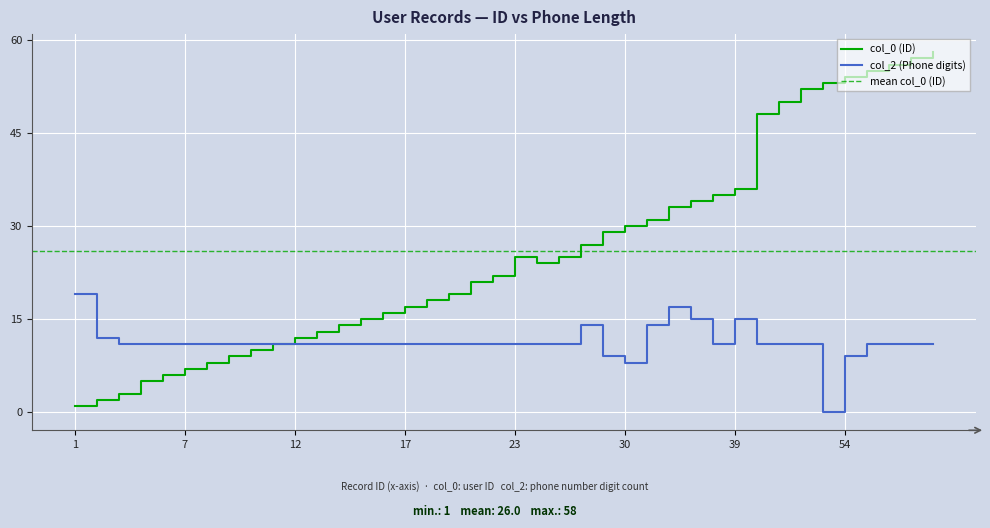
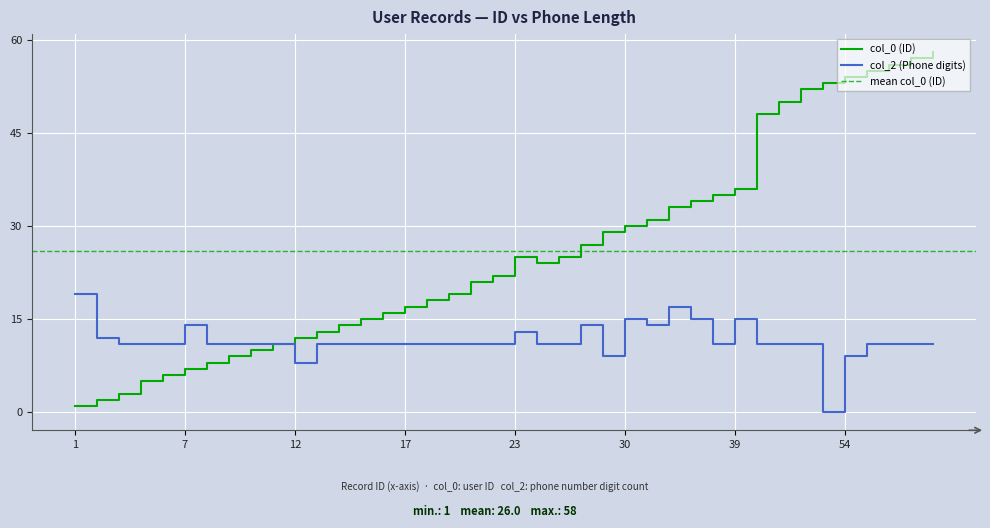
  {
    "col_0 (ID)": {
      "1": 1,
      "7": 7,
      "12": 12,
      "17": 17,
      "23": 25,
      "30": 30,
      "39": 36
    },
    "col_2 (Phone digits)": {
      "1": 19,
-     "7": 11,
-     "12": 11,
+     "7": 14,
+     "12": 8,
      "17": 11,
-     "23": 11,
-     "30": 8,
+     "23": 13,
+     "30": 15,
      "39": 15,
      "54": 9
    }
  }
